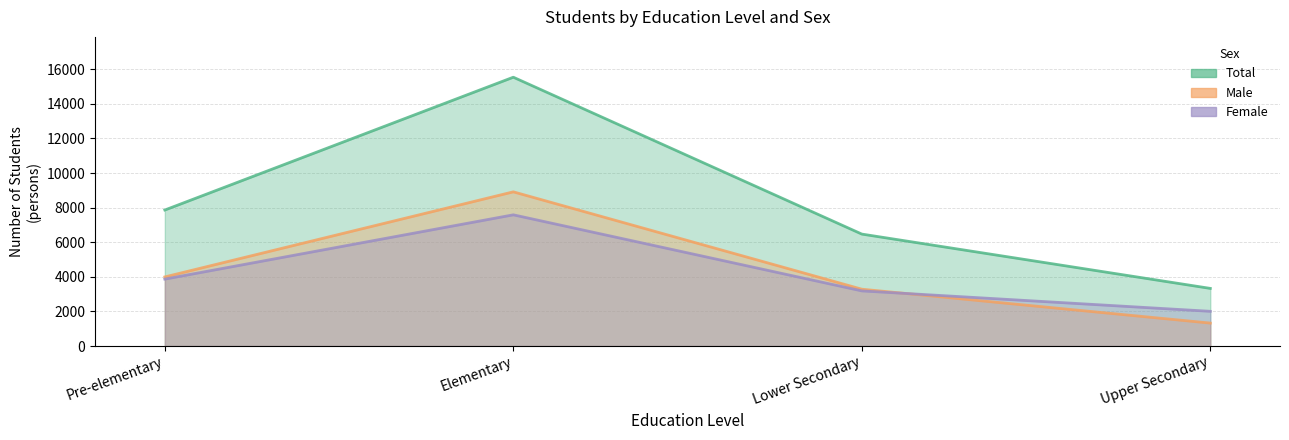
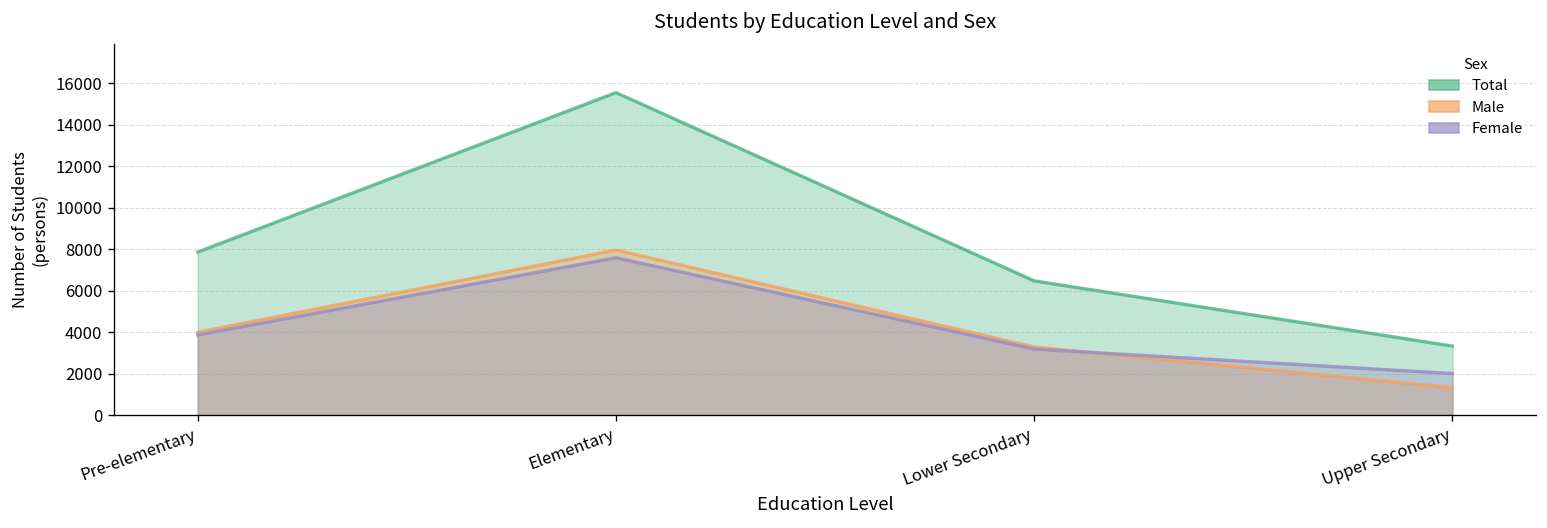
  {
    "Male": {
-     "Elementary": 8900,
+     "Elementary": 8000,
      "Upper Secondary": 1300
    }
  }
